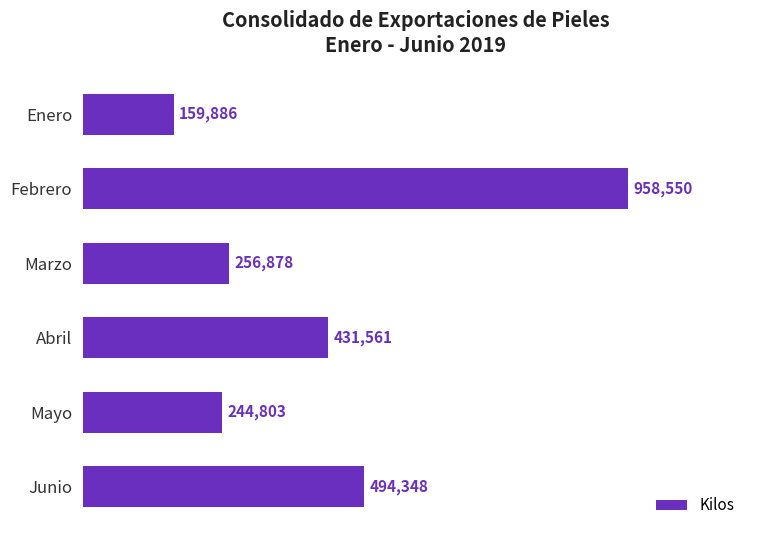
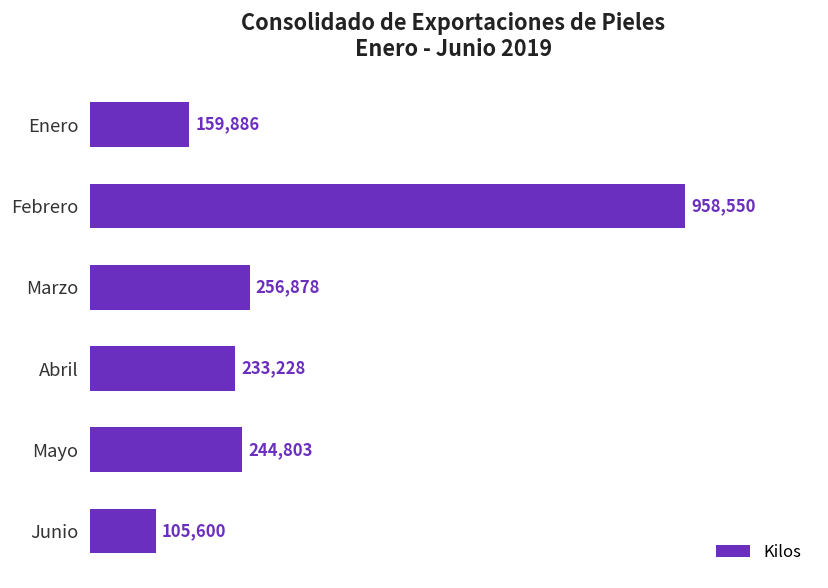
  {
    "Enero": "159,886",
    "Febrero": "958,550",
    "Marzo": "256,878",
-   "Abril": "431,561",
+   "Abril": "233,228",
    "Mayo": "244,803",
-   "Junio": "494,348"
+   "Junio": "105,600"
  }
